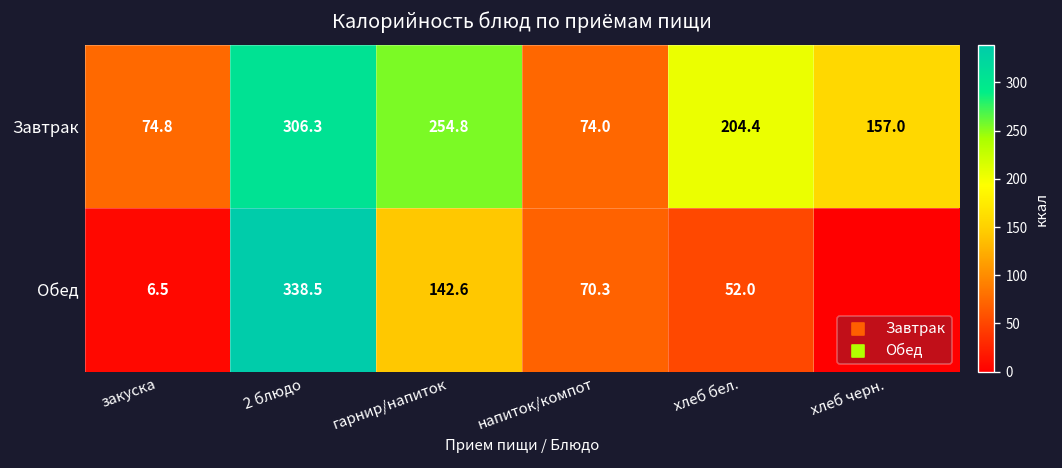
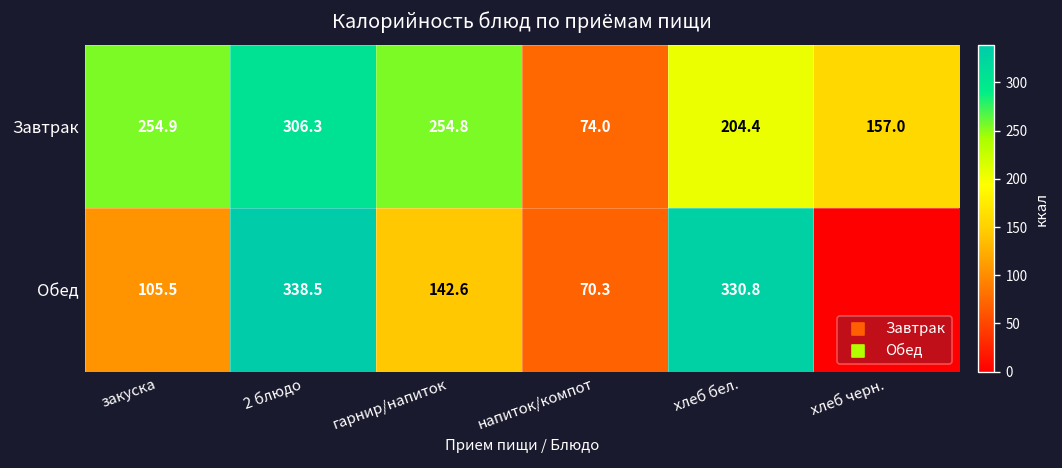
  {
    "Завтрак": {
-     "закуска": 74.8,
+     "закуска": 254.9,
      "2 блюдо": 306.3,
      "гарнир/напиток": 254.8,
      "напиток/компот": 74.0,
      "хлеб бел.": 204.4,
      "хлеб черн.": 157.0
    },
    "Обед": {
-     "закуска": 6.5,
+     "закуска": 105.5,
      "2 блюдо": 338.5,
      "гарнир/напиток": 142.6,
      "напиток/компот": 70.3,
-     "хлеб бел.": 52.0
+     "хлеб бел.": 330.8
    }
  }
